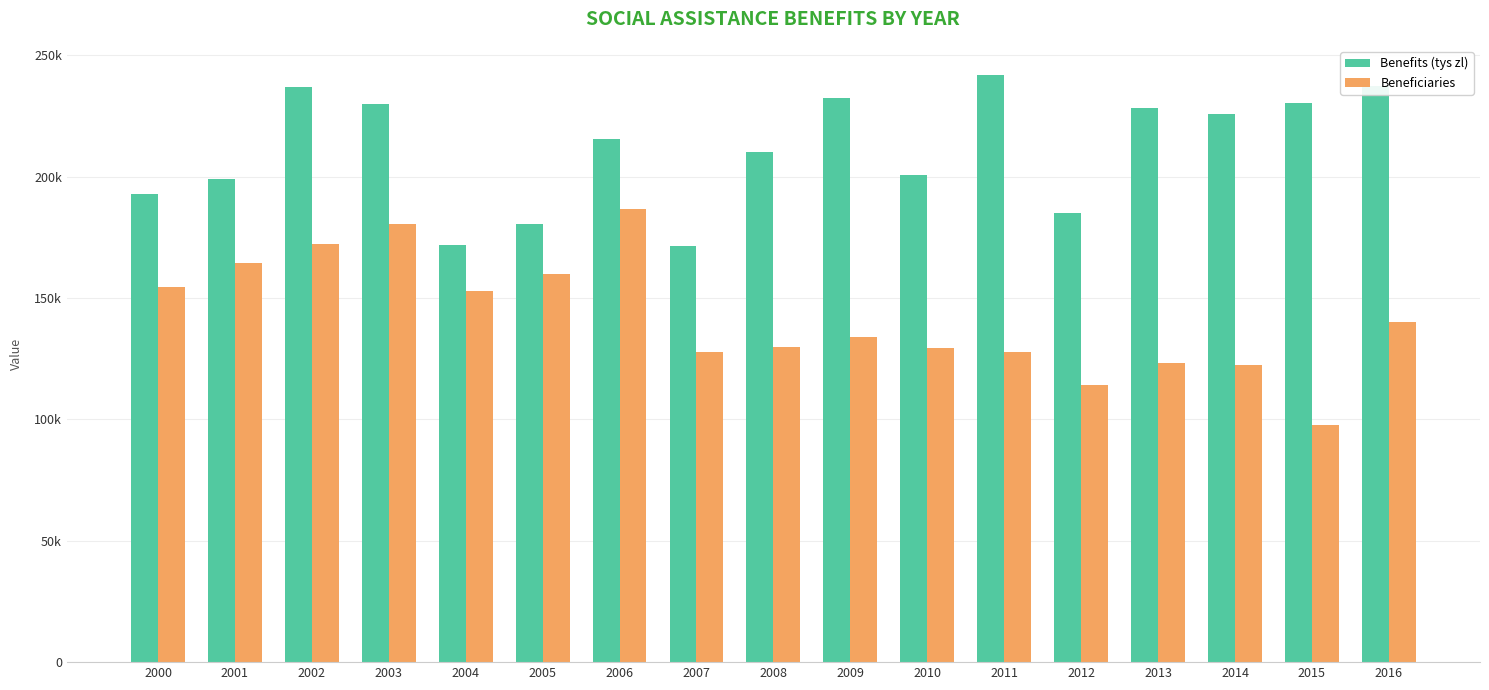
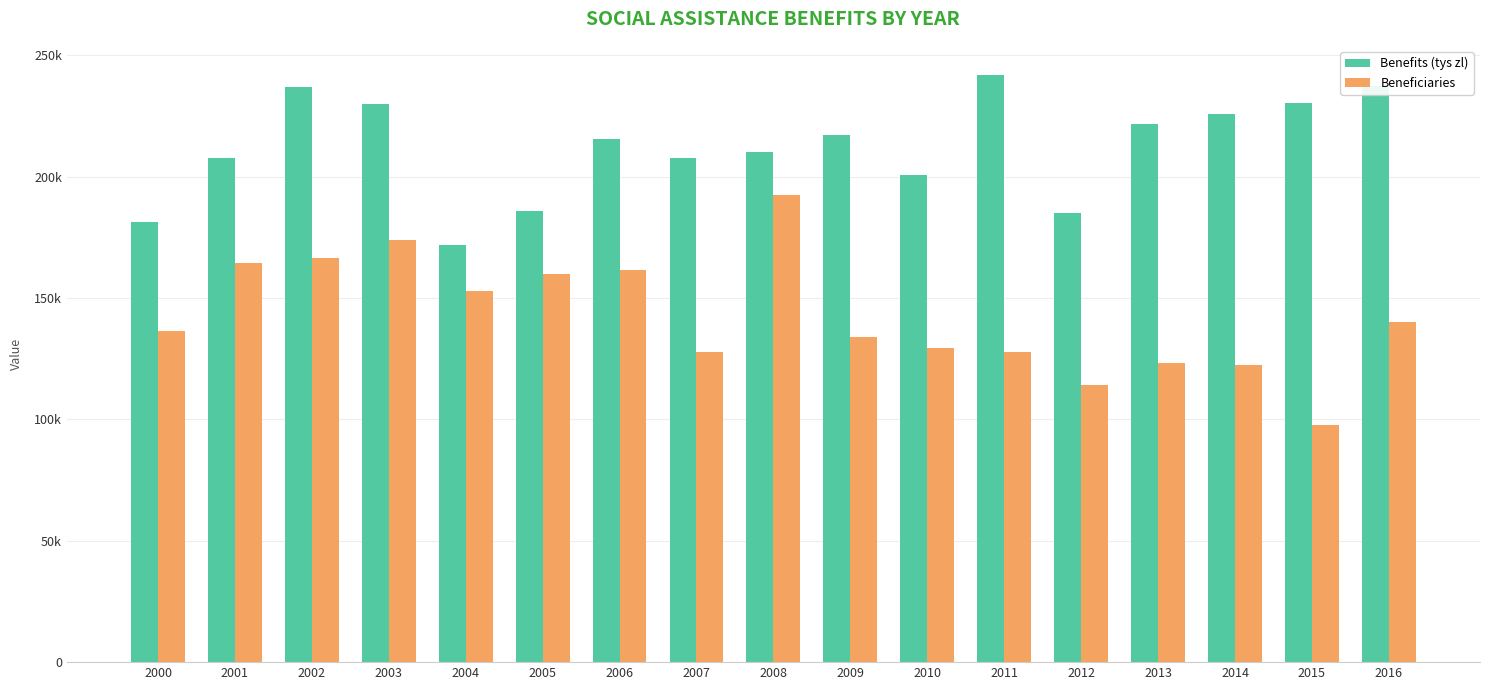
  {
    "Benefits (tys zl)": {
-     "2000": 193000,
-     "2001": 199000,
+     "2000": 181000,
+     "2001": 208000,
      "2002": 237000,
      "2003": 230000,
      "2004": 172000,
-     "2005": 181000,
+     "2005": 186000,
      "2006": 215000,
-     "2007": 171000,
+     "2007": 208000,
      "2008": 210000,
-     "2009": 232000,
+     "2009": 217000,
      "2010": 201000,
      "2011": 242000,
      "2012": 185000,
-     "2013": 228000,
+     "2013": 222000,
      "2014": 226000,
      "2015": 230000
    },
    "Beneficiaries": {
-     "2000": 155000,
+     "2000": 137000,
      "2001": 164000,
-     "2002": 172000,
-     "2003": 181000,
+     "2002": 167000,
+     "2003": 174000,
      "2004": 153000,
      "2005": 160000,
-     "2006": 187000,
+     "2006": 161000,
      "2007": 128000,
-     "2008": 130000,
+     "2008": 192000,
      "2009": 134000,
      "2010": 129000,
      "2011": 128000,
      "2012": 114000,
      "2013": 123000,
      "2014": 122000,
      "2015": 98000,
      "2016": 140000
    }
  }
